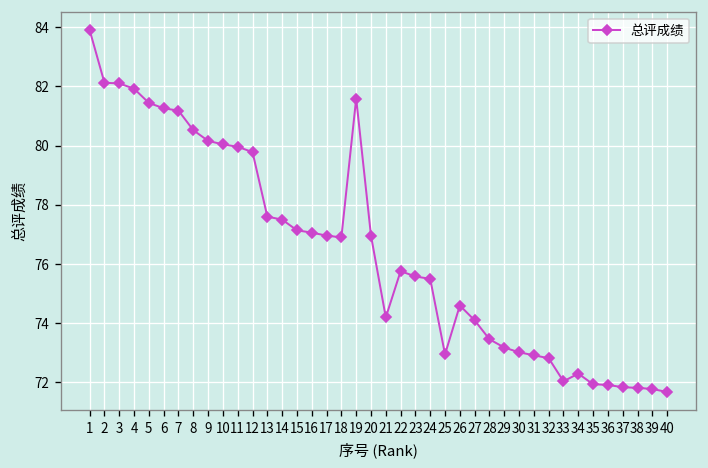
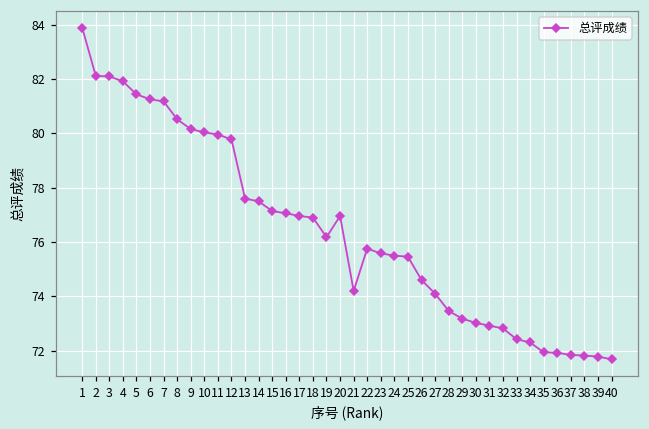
  {
    "1": 83.9,
    "2": 82.1,
    "3": 82.1,
    "4": 81.9,
    "5": 81.4,
    "6": 81.3,
    "7": 81.2,
    "8": 80.5,
    "9": 80.2,
    "10": 80.0,
    "11": 80.0,
    "12": 79.8,
    "13": 77.6,
    "14": 77.5,
    "15": 77.1,
    "16": 77.1,
    "17": 77.0,
    "18": 76.9,
-   "19": 81.6,
+   "19": 76.2,
    "20": 77.0,
    "21": 74.2,
    "22": 75.8,
    "23": 75.6,
    "24": 75.5,
-   "25": 73.0,
+   "25": 75.5,
    "26": 74.6,
    "27": 74.1,
    "28": 73.5,
    "29": 73.2,
    "30": 73.0,
    "31": 72.9,
    "32": 72.8,
-   "33": 72.0,
+   "33": 72.4,
    "34": 72.3,
    "35": 71.9,
    "36": 71.9,
    "37": 71.8,
    "38": 71.8,
    "39": 71.8,
    "40": 71.7
  }
